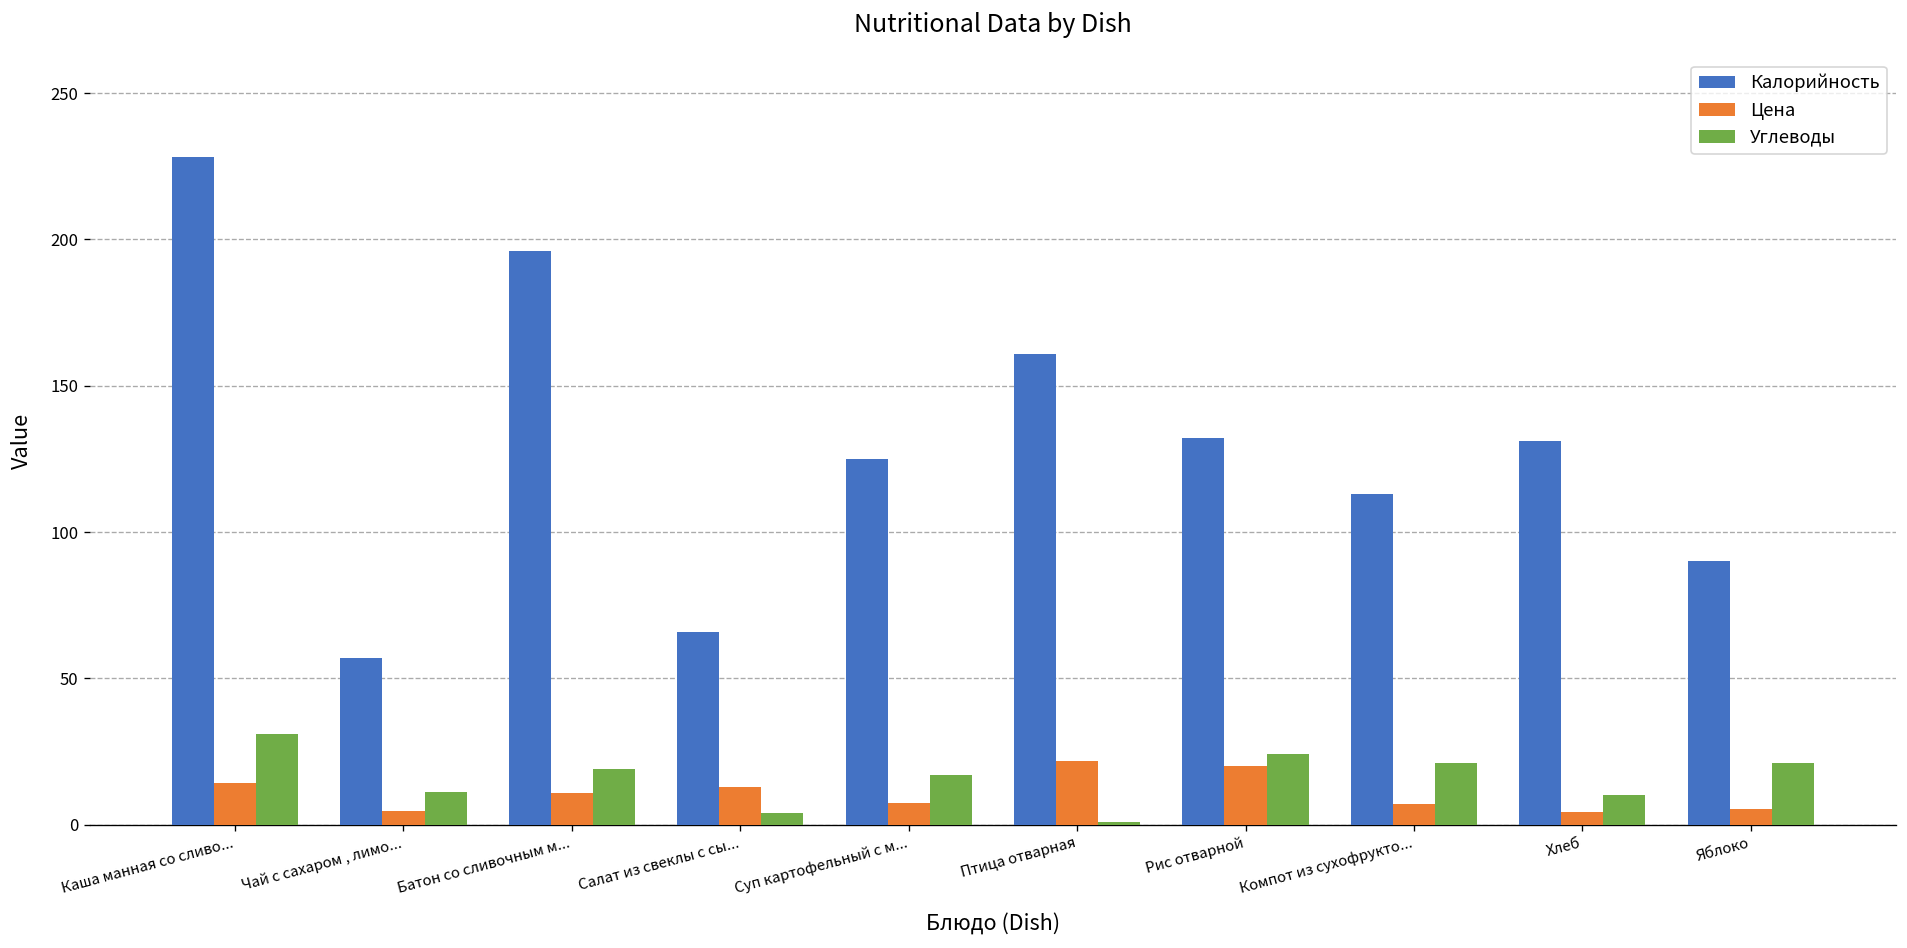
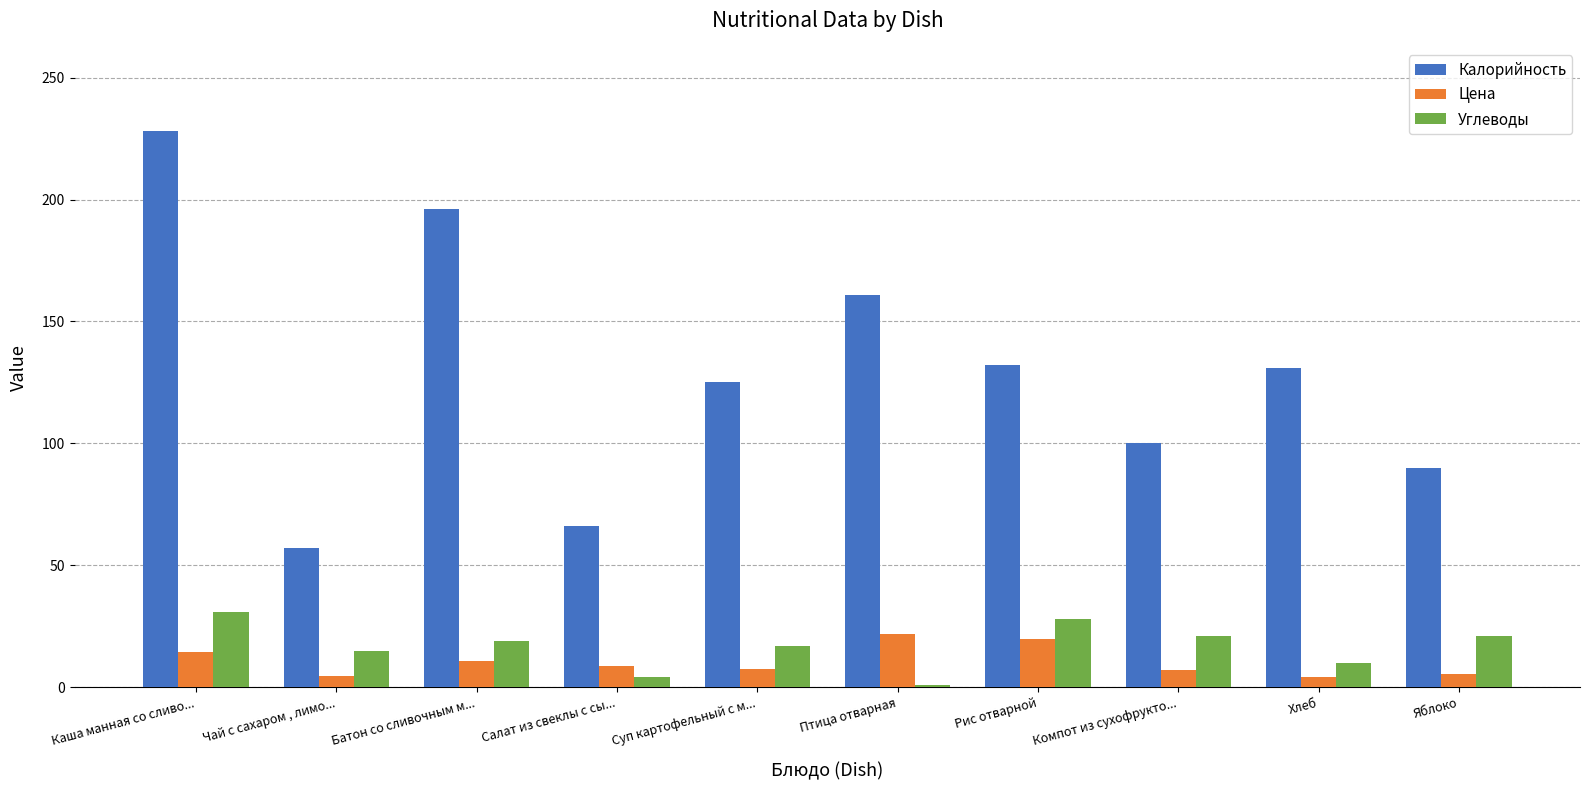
  {
    "Калорийность": {
      "Каша манная со сливо...": 228,
      "Чай с сахаром , лимо...": 57,
      "Батон со сливочным м...": 196,
      "Салат из свеклы с сы...": 66,
      "Суп картофельный с м...": 125,
      "Птица отварная": 161,
      "Рис отварной": 132,
-     "Компот из сухофрукто...": 113,
+     "Компот из сухофрукто...": 100,
      "Хлеб": 131,
      "Яблоко": 90
    },
    "Цена": {
      "Каша манная со сливо...": 14,
      "Чай с сахаром , лимо...": 5,
      "Батон со сливочным м...": 11,
-     "Салат из свеклы с сы...": 13,
+     "Салат из свеклы с сы...": 9,
      "Суп картофельный с м...": 7,
      "Птица отварная": 22,
      "Рис отварной": 20,
      "Компот из сухофрукто...": 7,
      "Хлеб": 4,
      "Яблоко": 5
    },
    "Углеводы": {
      "Каша манная со сливо...": 31,
-     "Чай с сахаром , лимо...": 11,
+     "Чай с сахаром , лимо...": 15,
      "Батон со сливочным м...": 19,
      "Салат из свеклы с сы...": 4,
      "Суп картофельный с м...": 17,
-     "Рис отварной": 24,
+     "Рис отварной": 28,
      "Компот из сухофрукто...": 21,
      "Хлеб": 10,
      "Яблоко": 21
    }
  }
